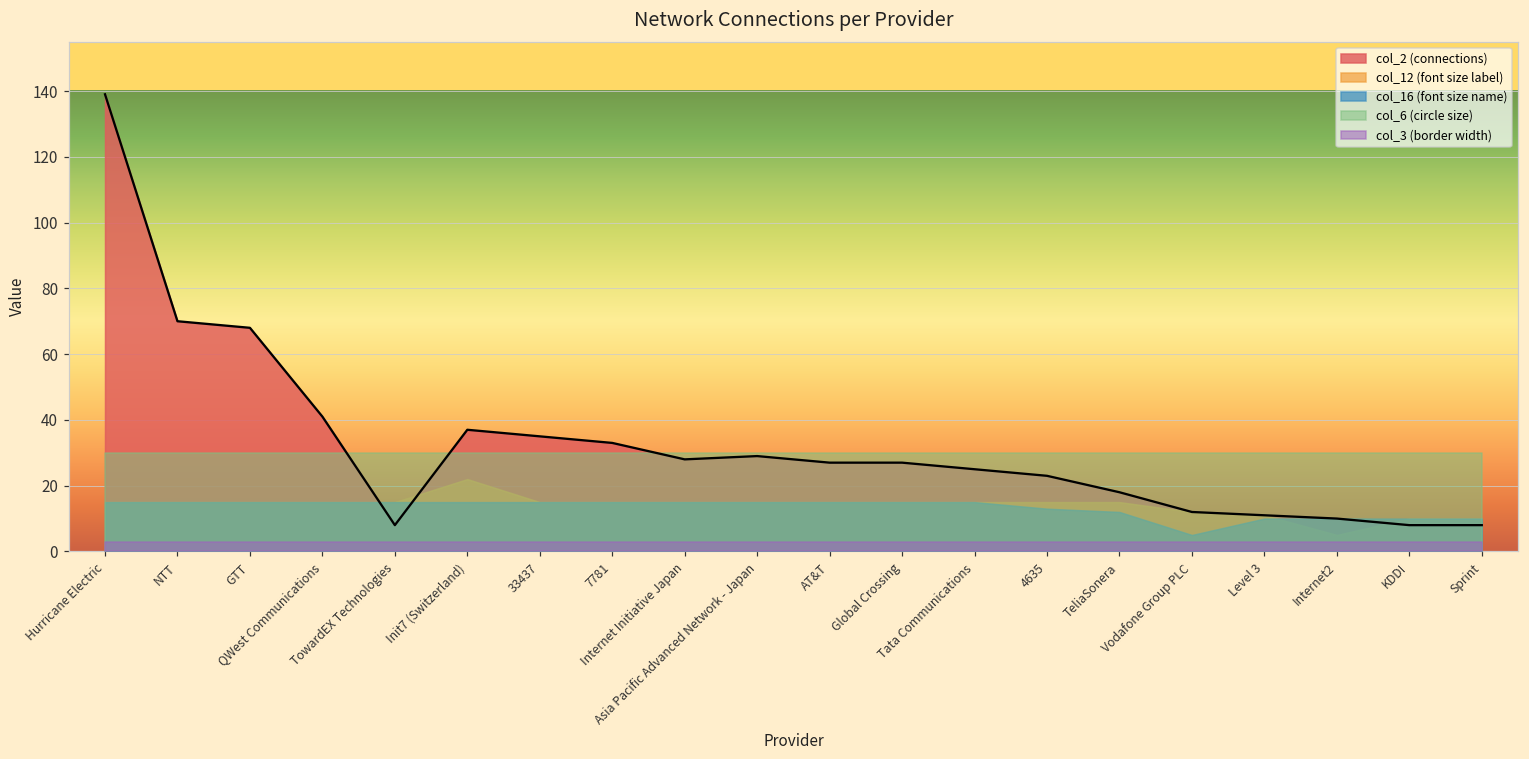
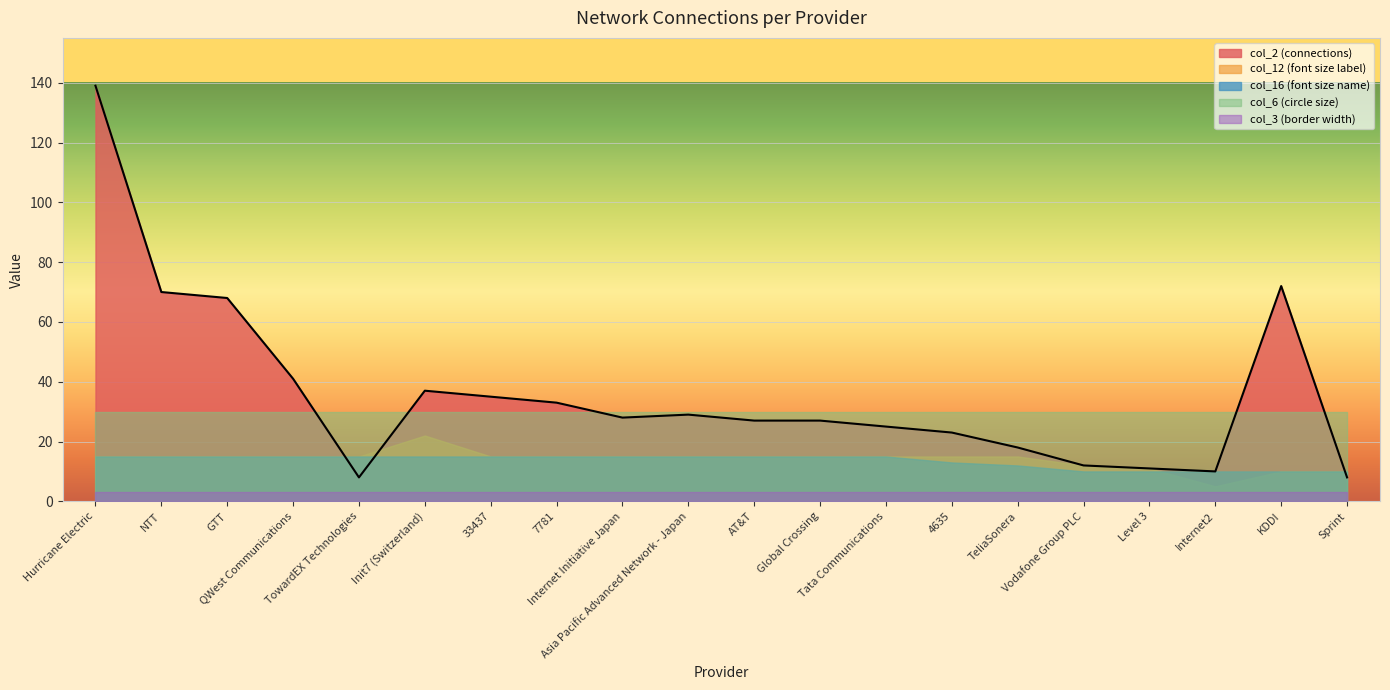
  {
    "col_2 (connections)": {
      "Hurricane Electric": 139,
      "NTT": 70,
      "GTT": 68,
      "QWest Communications": 41,
      "TowardEX Technologies": 8,
      "Init7 (Switzerland)": 37,
      "33437": 35,
      "7781": 33,
      "Internet Initiative Japan": 28,
      "Asia Pacific Advanced Network - Japan": 29,
      "AT&T": 27,
      "Global Crossing": 27,
      "Tata Communications": 25,
      "4635": 23,
      "TeliaSonera": 18,
-     "KDDI": 8,
+     "KDDI": 72,
      "Sprint": 8
    },
    "col_12 (font size label)": {
      "Init7 (Switzerland)": 22,
      "4635": 15,
      "TeliaSonera": 15,
      "Internet2": 5
    },
    "col_16 (font size name)": {
      "Init7 (Switzerland)": 15,
      "4635": 13,
      "TeliaSonera": 12,
-     "Vodafone Group PLC": 5,
+     "Vodafone Group PLC": 10,
      "Level 3": 10
    },
    "col_6 (circle size)": {
      "Hurricane Electric": 30,
      "NTT": 30,
      "GTT": 30,
      "QWest Communications": 30,
      "TowardEX Technologies": 30,
      "Init7 (Switzerland)": 30,
      "33437": 30,
      "7781": 30,
      "Internet Initiative Japan": 30,
      "Asia Pacific Advanced Network - Japan": 30,
      "AT&T": 30,
      "Global Crossing": 30,
      "Tata Communications": 30,
      "4635": 30,
      "TeliaSonera": 30,
      "Vodafone Group PLC": 30,
      "Level 3": 30,
      "Internet2": 30,
      "KDDI": 30,
      "Sprint": 30
    },
    "col_3 (border width)": {
      "Hurricane Electric": 3,
      "NTT": 3,
      "GTT": 3,
      "QWest Communications": 3,
      "TowardEX Technologies": 3,
      "Init7 (Switzerland)": 3,
      "33437": 3,
      "7781": 3,
      "Internet Initiative Japan": 3,
      "Asia Pacific Advanced Network - Japan": 3,
      "AT&T": 3,
      "Global Crossing": 3,
      "Tata Communications": 3,
      "4635": 3,
      "TeliaSonera": 3,
      "Vodafone Group PLC": 3,
      "Level 3": 3,
      "Internet2": 3,
      "KDDI": 3,
      "Sprint": 3
    }
  }
